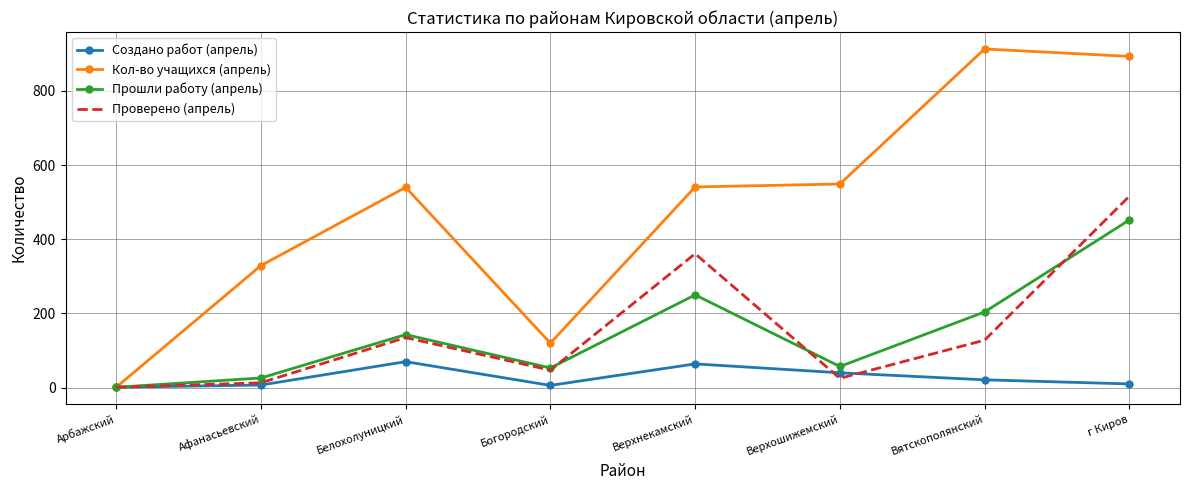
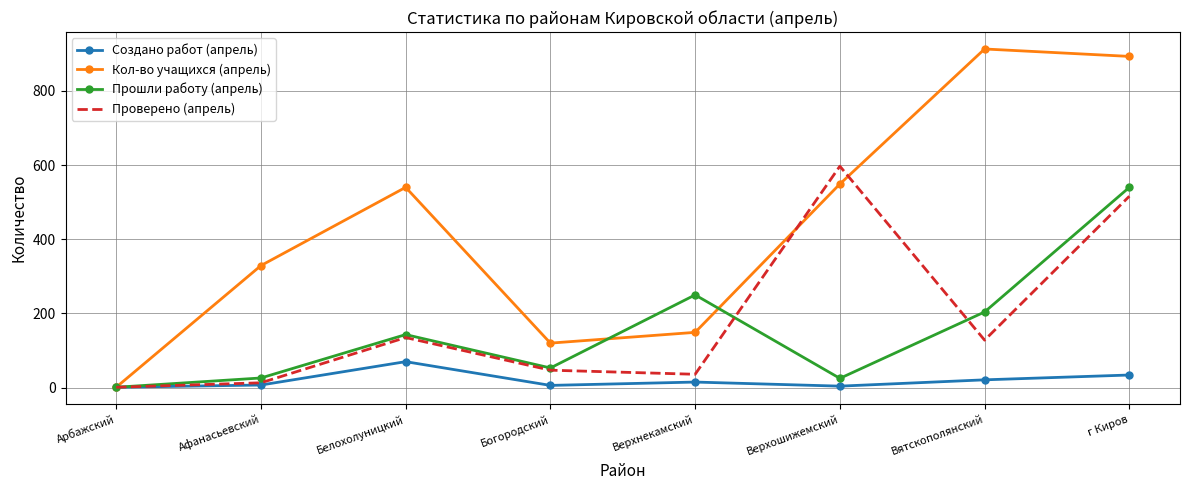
  {
    "Создано работ (апрель)": {
      "Белохолуницкий": 70,
      "Богородский": 10,
-     "Верхнекамский": 60,
-     "Верхошижемский": 40,
+     "Верхнекамский": 20,
+     "Верхошижемский": 0,
      "Вятскополянский": 20,
-     "г Киров": 10
+     "г Киров": 30
    },
    "Кол-во учащихся (апрель)": {
      "Афанасьевский": 330,
      "Белохолуницкий": 540,
      "Богородский": 120,
-     "Верхнекамский": 540,
+     "Верхнекамский": 150,
      "Верхошижемский": 550,
      "Вятскополянский": 910,
      "г Киров": 890
    },
    "Прошли работу (апрель)": {
      "Афанасьевский": 30,
      "Белохолуницкий": 140,
      "Верхнекамский": 250,
-     "Верхошижемский": 60,
+     "Верхошижемский": 30,
      "Вятскополянский": 200,
-     "г Киров": 450
+     "г Киров": 540
    },
    "Проверено (апрель)": {
      "Белохолуницкий": 140,
-     "Верхнекамский": 360,
-     "Верхошижемский": 30,
+     "Верхнекамский": 40,
+     "Верхошижемский": 600,
      "Вятскополянский": 130,
      "г Киров": 520
    }
  }
